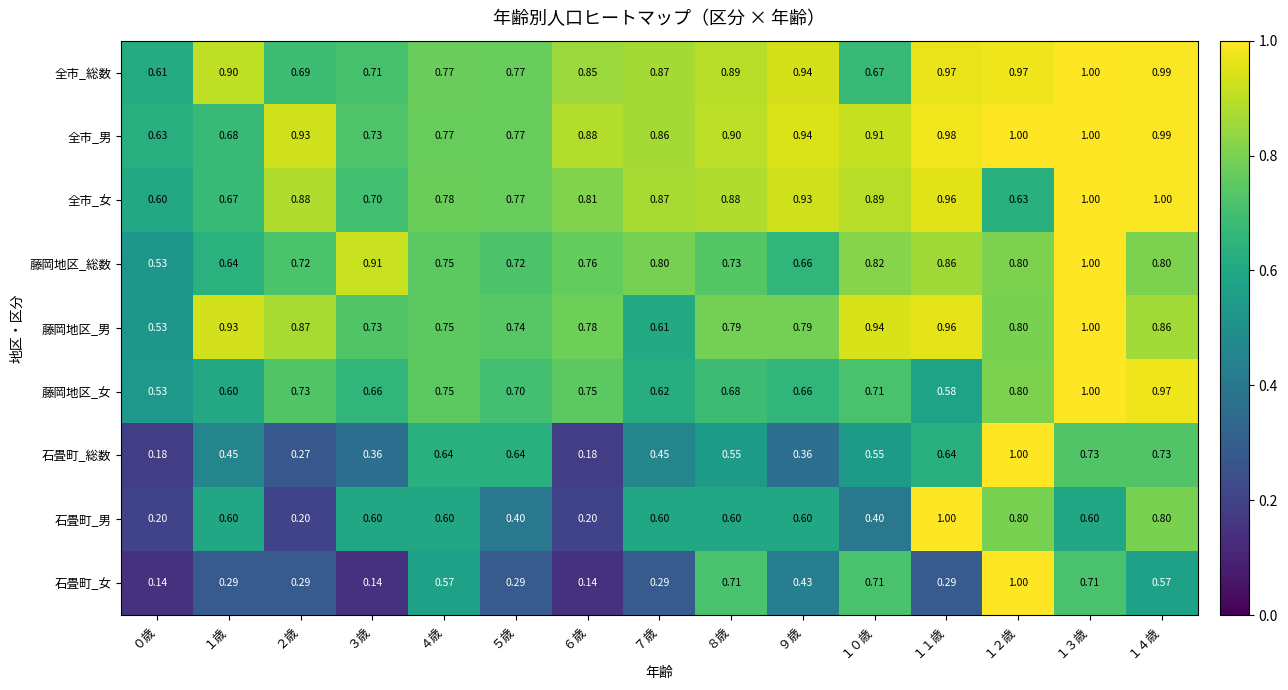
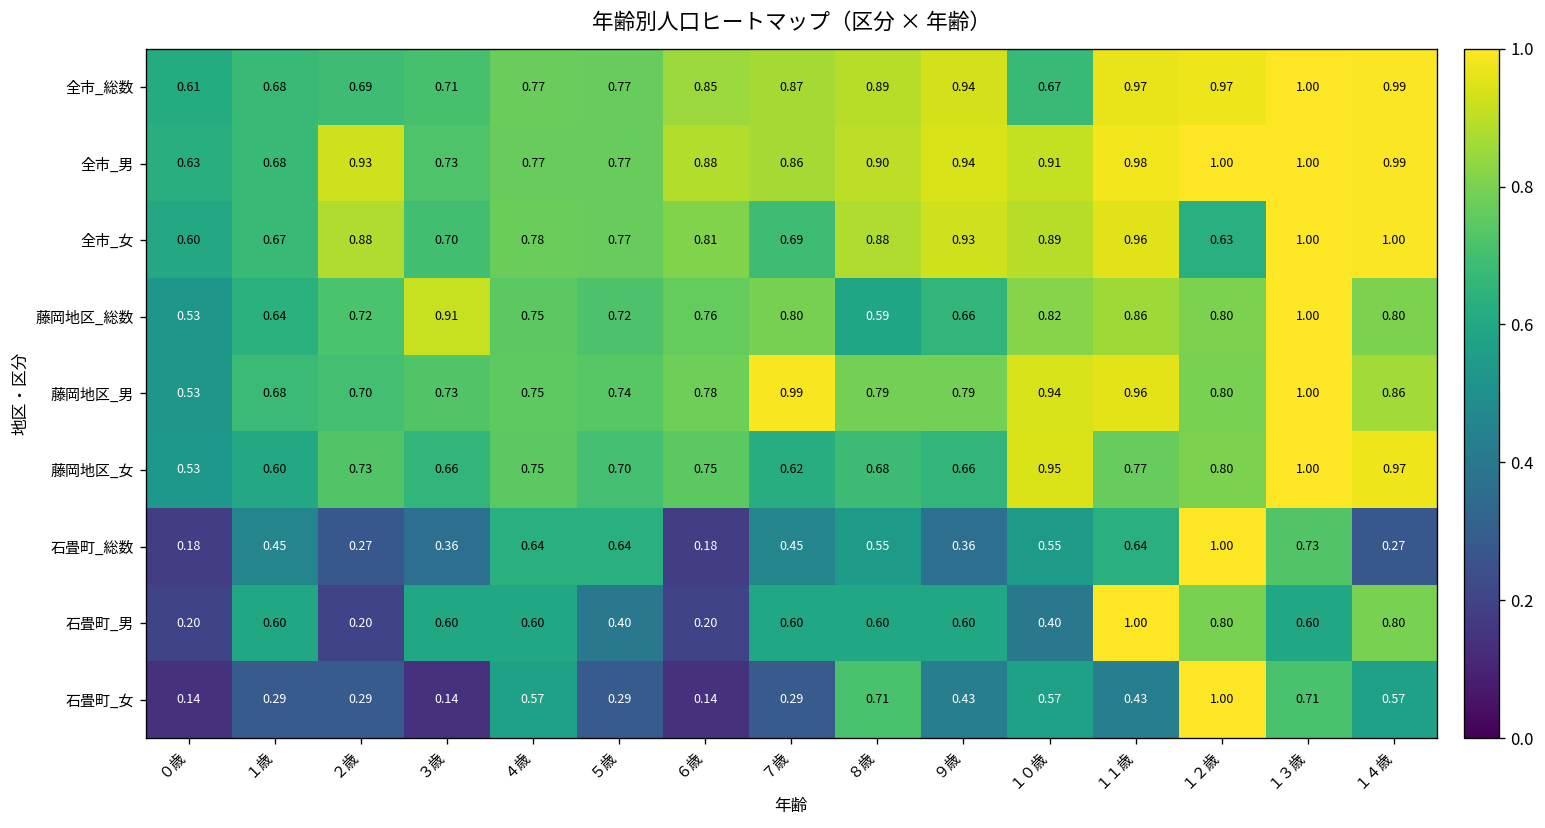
  {
    "全市_総数": {
      "０歳": 0.61,
-     "１歳": 0.90,
+     "１歳": 0.68,
      "２歳": 0.69,
      "３歳": 0.71,
      "４歳": 0.77,
      "５歳": 0.77,
      "６歳": 0.85,
      "７歳": 0.87,
      "８歳": 0.89,
      "９歳": 0.94,
      "１０歳": 0.67,
      "１１歳": 0.97,
      "１２歳": 0.97,
      "１３歳": 1.00,
      "１４歳": 0.99
    },
    "全市_男": {
      "０歳": 0.63,
      "１歳": 0.68,
      "２歳": 0.93,
      "３歳": 0.73,
      "４歳": 0.77,
      "５歳": 0.77,
      "６歳": 0.88,
      "７歳": 0.86,
      "８歳": 0.90,
      "９歳": 0.94,
      "１０歳": 0.91,
      "１１歳": 0.98,
      "１２歳": 1.00,
      "１３歳": 1.00,
      "１４歳": 0.99
    },
    "全市_女": {
      "０歳": 0.60,
      "１歳": 0.67,
      "２歳": 0.88,
      "３歳": 0.70,
      "４歳": 0.78,
      "５歳": 0.77,
      "６歳": 0.81,
-     "７歳": 0.87,
+     "７歳": 0.69,
      "８歳": 0.88,
      "９歳": 0.93,
      "１０歳": 0.89,
      "１１歳": 0.96,
      "１２歳": 0.63,
      "１３歳": 1.00,
      "１４歳": 1.00
    },
    "藤岡地区_総数": {
      "０歳": 0.53,
      "１歳": 0.64,
      "２歳": 0.72,
      "３歳": 0.91,
      "４歳": 0.75,
      "５歳": 0.72,
      "６歳": 0.76,
      "７歳": 0.80,
-     "８歳": 0.73,
+     "８歳": 0.59,
      "９歳": 0.66,
      "１０歳": 0.82,
      "１１歳": 0.86,
      "１２歳": 0.80,
      "１３歳": 1.00,
      "１４歳": 0.80
    },
    "藤岡地区_男": {
      "０歳": 0.53,
-     "１歳": 0.93,
-     "２歳": 0.87,
+     "１歳": 0.68,
+     "２歳": 0.70,
      "３歳": 0.73,
      "４歳": 0.75,
      "５歳": 0.74,
      "６歳": 0.78,
-     "７歳": 0.61,
+     "７歳": 0.99,
      "８歳": 0.79,
      "９歳": 0.79,
      "１０歳": 0.94,
      "１１歳": 0.96,
      "１２歳": 0.80,
      "１３歳": 1.00,
      "１４歳": 0.86
    },
    "藤岡地区_女": {
      "０歳": 0.53,
      "１歳": 0.60,
      "２歳": 0.73,
      "３歳": 0.66,
      "４歳": 0.75,
      "５歳": 0.70,
      "６歳": 0.75,
      "７歳": 0.62,
      "８歳": 0.68,
      "９歳": 0.66,
-     "１０歳": 0.71,
-     "１１歳": 0.58,
+     "１０歳": 0.95,
+     "１１歳": 0.77,
      "１２歳": 0.80,
      "１３歳": 1.00,
      "１４歳": 0.97
    },
    "石畳町_総数": {
      "０歳": 0.18,
      "１歳": 0.45,
      "２歳": 0.27,
      "３歳": 0.36,
      "４歳": 0.64,
      "５歳": 0.64,
      "６歳": 0.18,
      "７歳": 0.45,
      "８歳": 0.55,
      "９歳": 0.36,
      "１０歳": 0.55,
      "１１歳": 0.64,
      "１２歳": 1.00,
      "１３歳": 0.73,
-     "１４歳": 0.73
+     "１４歳": 0.27
    },
    "石畳町_男": {
      "０歳": 0.20,
      "１歳": 0.60,
      "２歳": 0.20,
      "３歳": 0.60,
      "４歳": 0.60,
      "５歳": 0.40,
      "６歳": 0.20,
      "７歳": 0.60,
      "８歳": 0.60,
      "９歳": 0.60,
      "１０歳": 0.40,
      "１１歳": 1.00,
      "１２歳": 0.80,
      "１３歳": 0.60,
      "１４歳": 0.80
    },
    "石畳町_女": {
      "０歳": 0.14,
      "１歳": 0.29,
      "２歳": 0.29,
      "３歳": 0.14,
      "４歳": 0.57,
      "５歳": 0.29,
      "６歳": 0.14,
      "７歳": 0.29,
      "８歳": 0.71,
      "９歳": 0.43,
-     "１０歳": 0.71,
-     "１１歳": 0.29,
+     "１０歳": 0.57,
+     "１１歳": 0.43,
      "１２歳": 1.00,
      "１３歳": 0.71,
      "１４歳": 0.57
    }
  }
